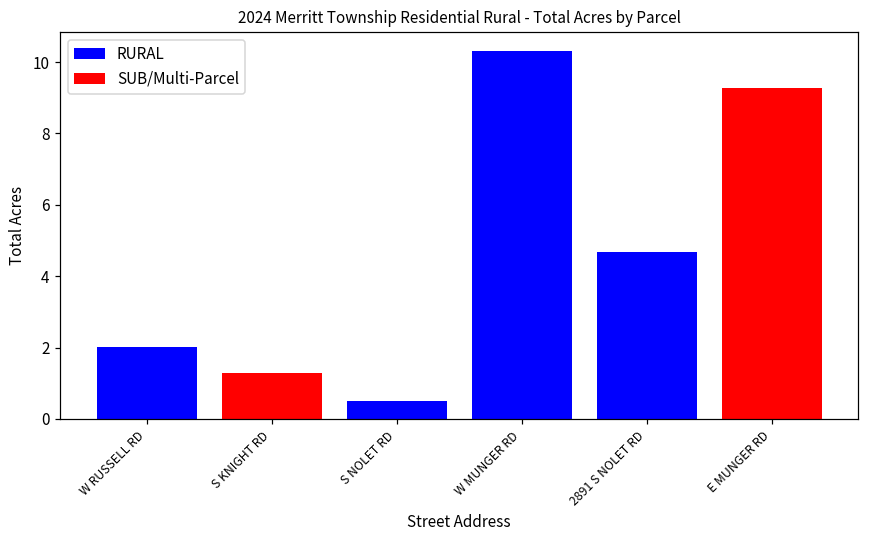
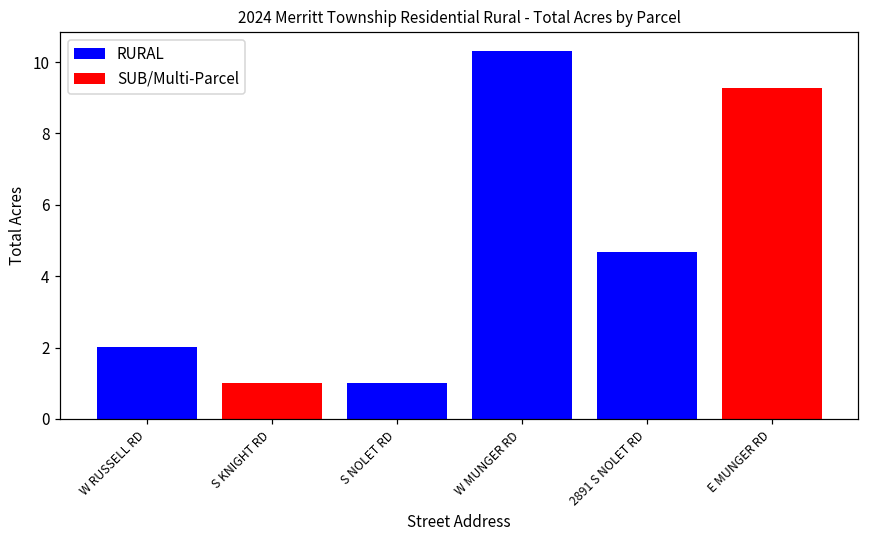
  {
    "W RUSSELL RD": 2.0,
-   "S KNIGHT RD": 1.3,
-   "S NOLET RD": 0.5,
+   "S KNIGHT RD": 1.0,
+   "S NOLET RD": 1.0,
    "W MUNGER RD": 10.3,
    "2891 S NOLET RD": 4.7,
    "E MUNGER RD": 9.3
  }
